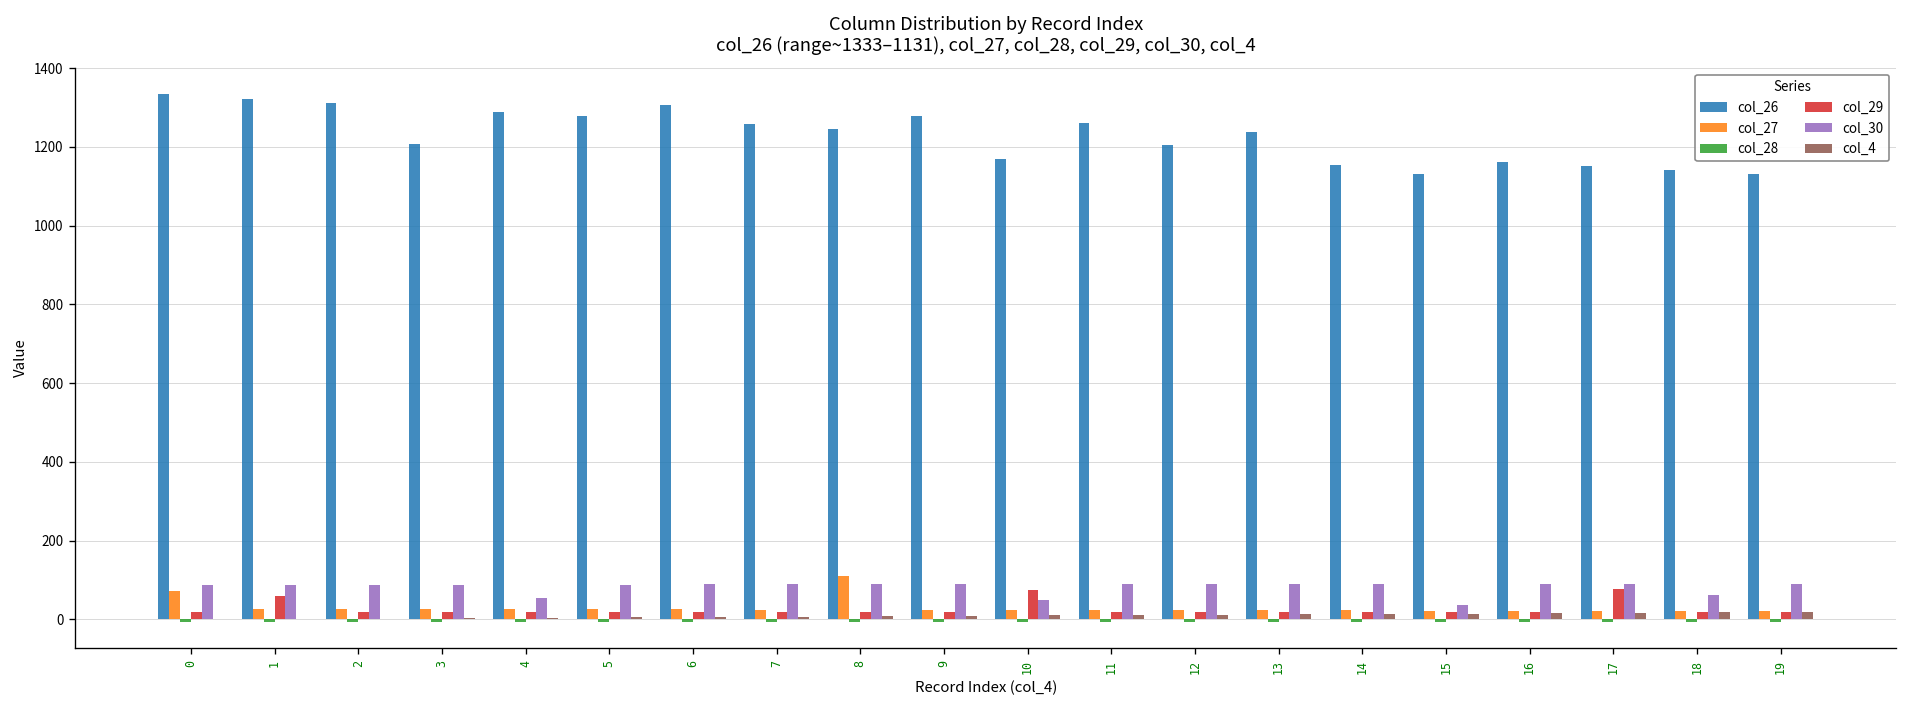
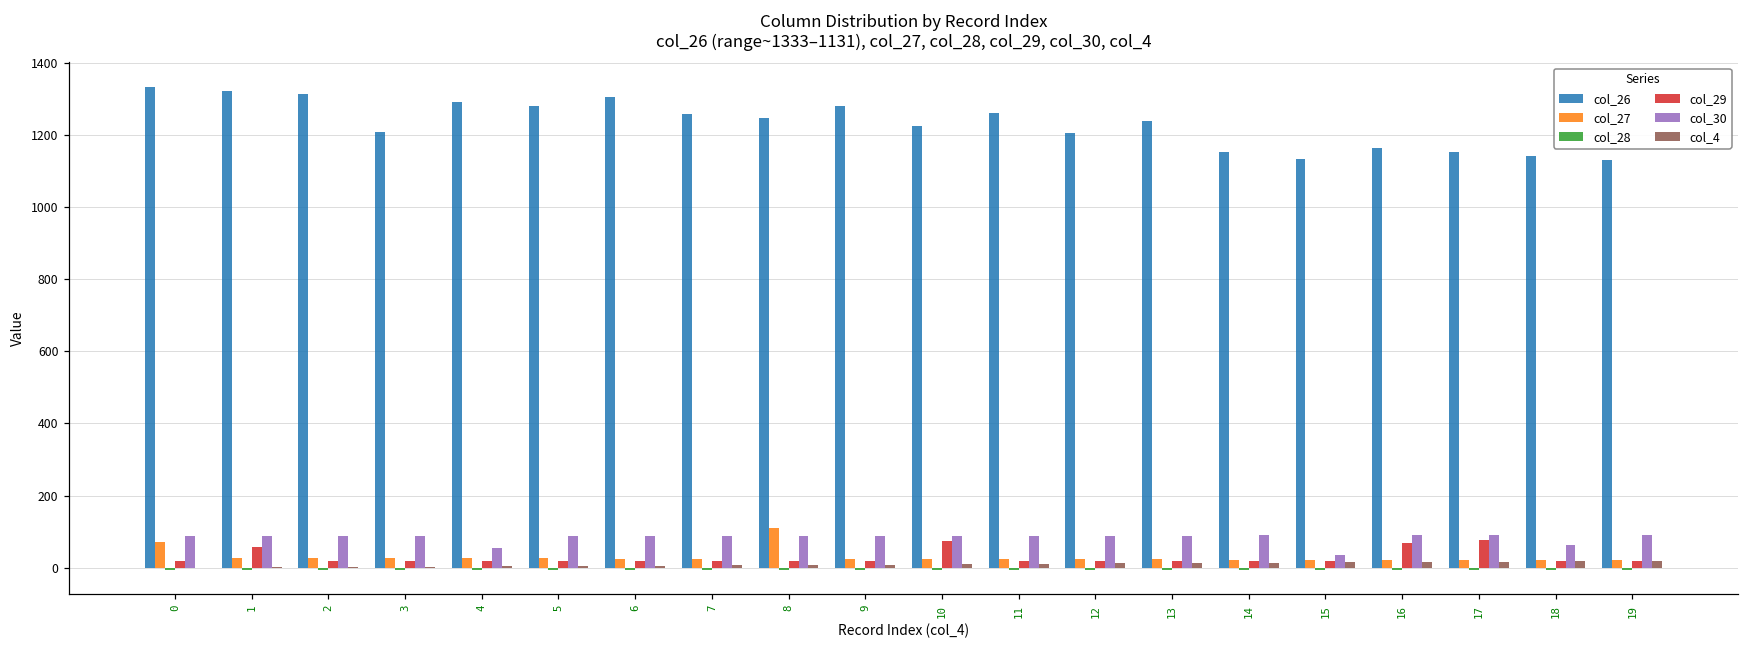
  {
    "col_26": {
      "0": 1330,
      "1": 1320,
      "2": 1310,
      "3": 1210,
      "4": 1290,
      "5": 1280,
      "6": 1310,
      "7": 1260,
      "8": 1250,
      "9": 1280,
-     "10": 1170,
+     "10": 1230,
      "11": 1260,
      "12": 1200,
      "13": 1240,
      "14": 1150,
      "15": 1130,
      "16": 1160,
      "17": 1150,
      "18": 1140,
      "19": 1130
    },
    "col_27": {
      "0": 70,
      "1": 30,
      "2": 30,
      "3": 30,
      "4": 30,
      "5": 30,
      "6": 30,
      "7": 30,
      "8": 110,
      "9": 20,
      "10": 20,
      "11": 20,
      "12": 20,
      "13": 20,
      "14": 20,
      "15": 20,
      "16": 20,
      "17": 20,
      "18": 20,
      "19": 20
    },
    "col_29": {
      "0": 20,
      "1": 60,
      "2": 20,
      "3": 20,
      "4": 20,
      "5": 20,
      "6": 20,
      "7": 20,
      "8": 20,
      "9": 20,
      "10": 80,
      "11": 20,
      "12": 20,
      "13": 20,
      "14": 20,
      "15": 20,
-     "16": 20,
+     "16": 70,
      "17": 80,
      "18": 20,
      "19": 20
    },
    "col_30": {
      "0": 90,
      "1": 90,
      "2": 90,
      "3": 90,
      "4": 50,
      "5": 90,
      "6": 90,
      "7": 90,
      "8": 90,
      "9": 90,
-     "10": 50,
+     "10": 90,
      "11": 90,
      "12": 90,
      "13": 90,
      "14": 90,
      "15": 40,
      "16": 90,
      "17": 90,
      "18": 60,
      "19": 90
    },
    "col_4": {
      "0": 0,
      "8": 10,
      "9": 10,
      "10": 10,
      "11": 10,
      "12": 10,
      "13": 10,
      "14": 10,
      "15": 20,
      "16": 20,
      "17": 20,
      "18": 20,
      "19": 20
    }
  }
